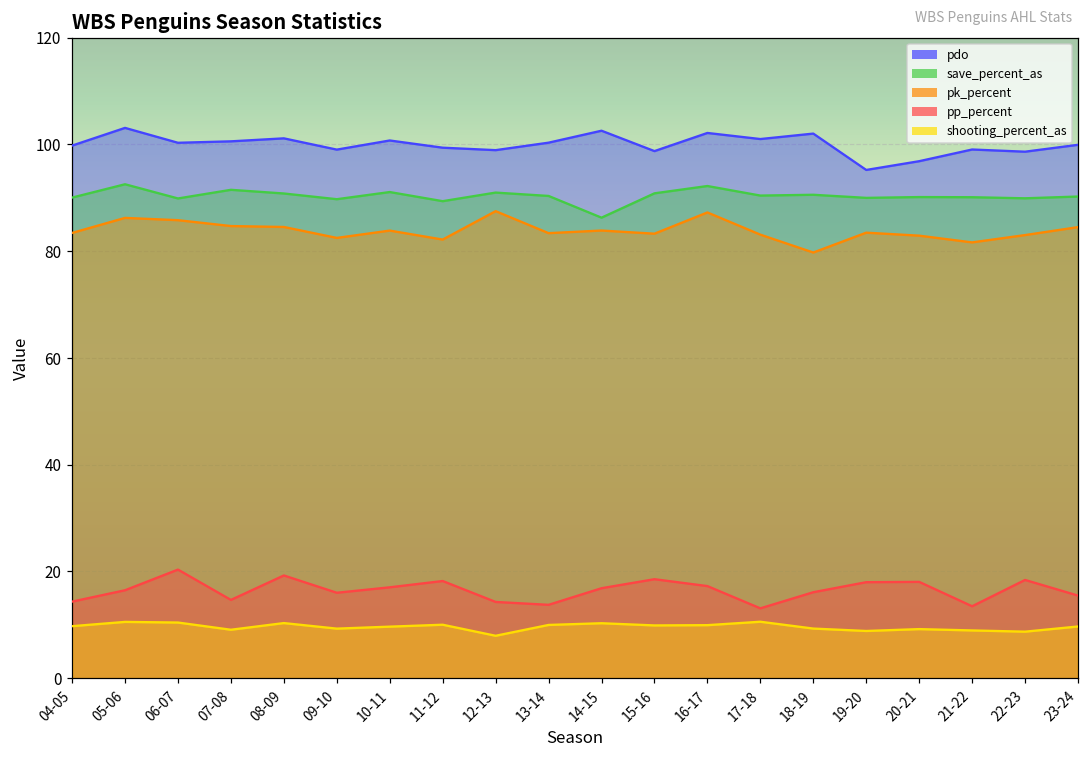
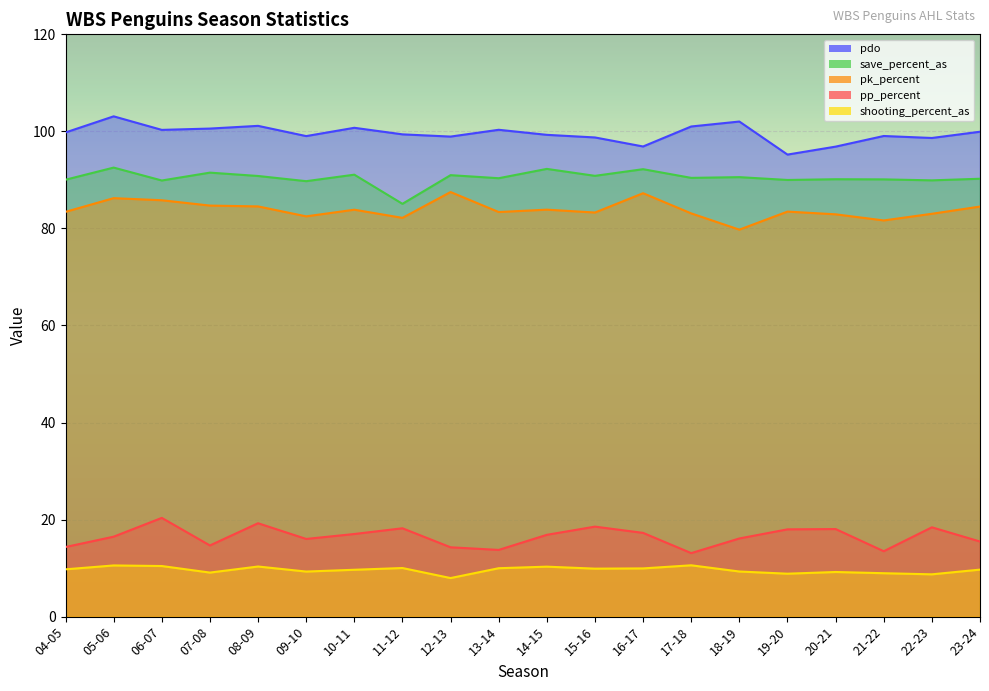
  {
    "pdo": {
      "04-05": 100,
      "05-06": 103,
      "06-07": 100,
      "07-08": 101,
      "08-09": 101,
      "09-10": 99,
      "10-11": 101,
      "11-12": 99,
      "12-13": 99,
      "13-14": 100,
-     "14-15": 103,
+     "14-15": 99,
      "15-16": 99,
-     "16-17": 102,
+     "16-17": 97,
      "17-18": 101,
      "18-19": 102,
      "19-20": 95,
      "20-21": 97,
      "21-22": 99,
      "22-23": 99,
      "23-24": 100
    },
    "save_percent_as": {
      "04-05": 90,
      "05-06": 93,
      "06-07": 90,
      "07-08": 92,
      "08-09": 91,
      "09-10": 90,
      "10-11": 91,
-     "11-12": 89,
+     "11-12": 85,
      "12-13": 91,
      "13-14": 90,
-     "14-15": 86,
+     "14-15": 92,
      "15-16": 91,
      "16-17": 92,
      "17-18": 90,
      "18-19": 91,
      "19-20": 90,
      "20-21": 90,
      "21-22": 90,
      "22-23": 90,
      "23-24": 90
    }
  }
